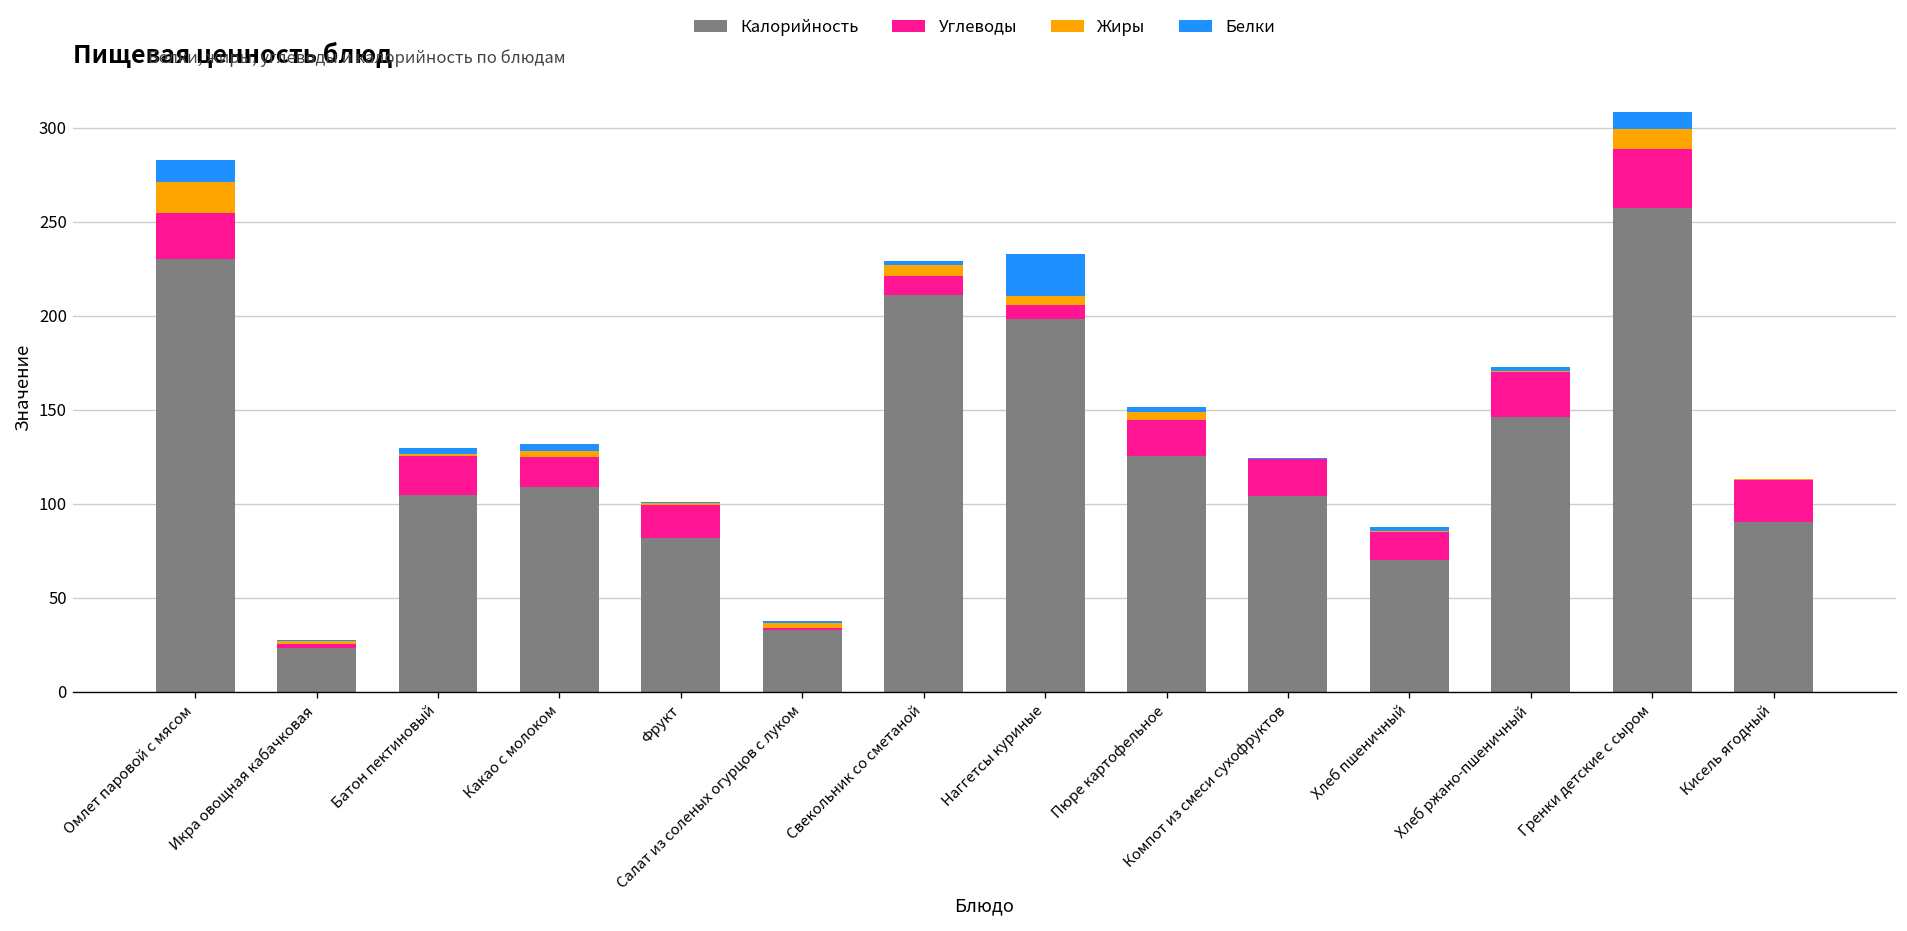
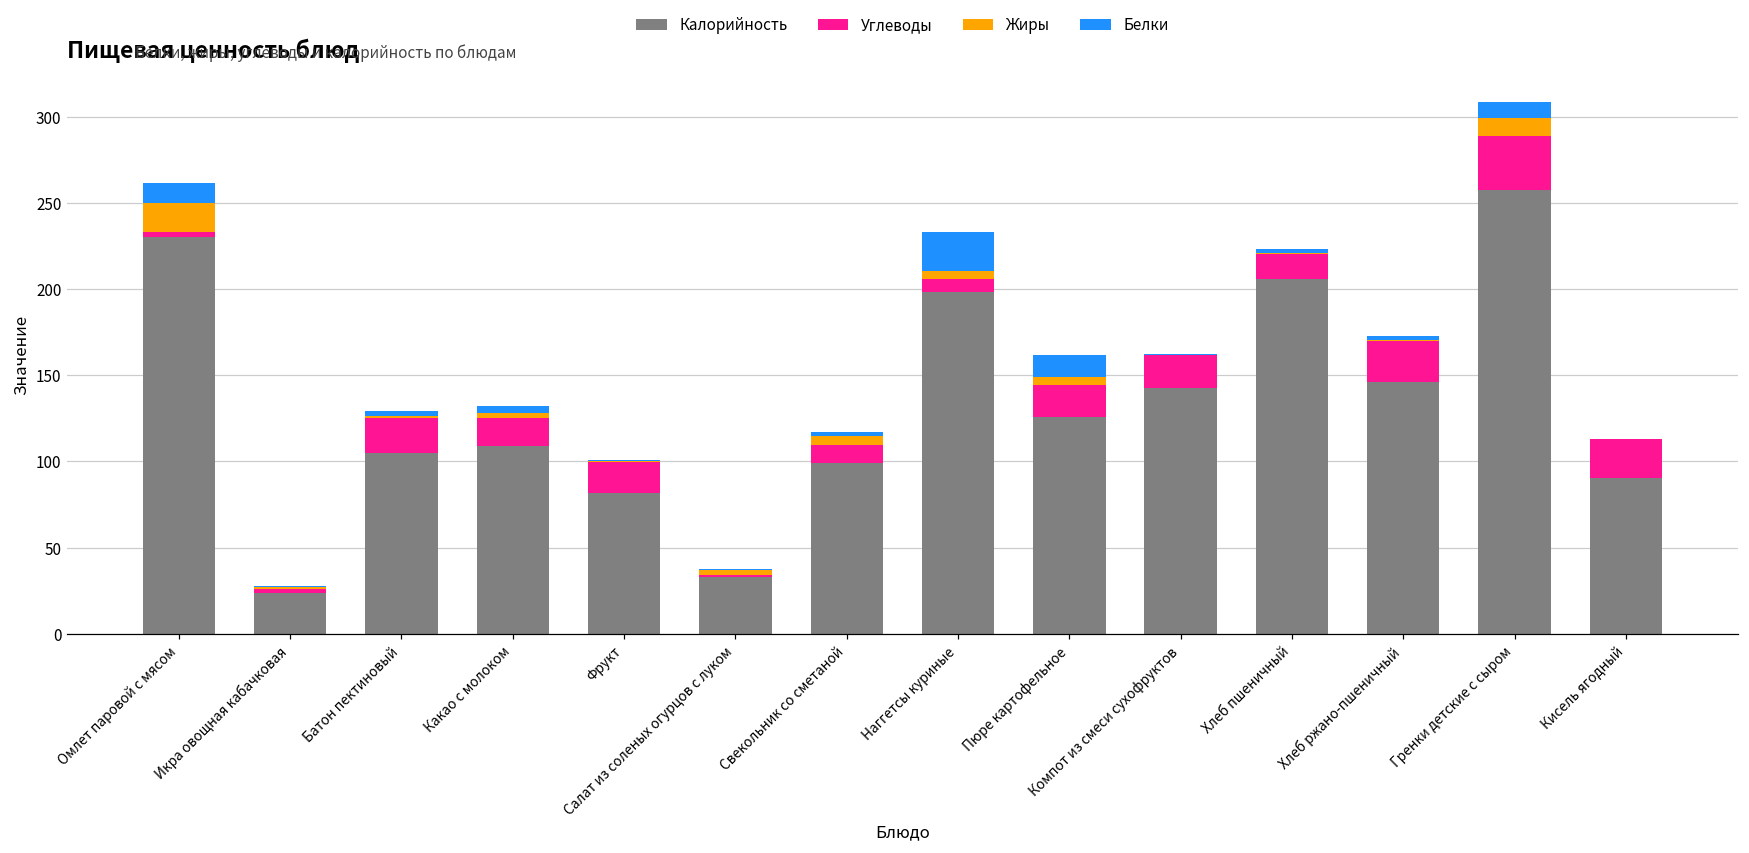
  {
    "Калорийность": {
      "Омлет паровой с мясом": 230,
      "Икра овощная кабачковая": 23,
      "Батон пектиновый": 105,
      "Какао с молоком": 109,
      "Фрукт": 82,
      "Салат из соленых огурцов с луком": 33,
-     "Свекольник со сметаной": 211,
+     "Свекольник со сметаной": 99,
      "Наггетсы куриные": 198,
      "Пюре картофельное": 126,
-     "Компот из смеси сухофруктов": 104,
-     "Хлеб пшеничный": 70,
+     "Компот из смеси сухофруктов": 142,
+     "Хлеб пшеничный": 206,
      "Хлеб ржано-пшеничный": 146,
      "Гренки детские с сыром": 258,
      "Кисель ягодный": 91
    },
    "Углеводы": {
-     "Омлет паровой с мясом": 24,
+     "Омлет паровой с мясом": 3,
      "Икра овощная кабачковая": 2,
      "Батон пектиновый": 21,
      "Какао с молоком": 16,
      "Фрукт": 18,
      "Свекольник со сметаной": 10,
      "Наггетсы куриные": 8,
      "Пюре картофельное": 19,
      "Компот из смеси сухофруктов": 19,
      "Хлеб пшеничный": 15,
      "Хлеб ржано-пшеничный": 24,
      "Гренки детские с сыром": 31,
      "Кисель ягодный": 22
    },
    "Жиры": {
      "Омлет паровой с мясом": 16,
      "Какао с молоком": 3,
      "Салат из соленых огурцов с луком": 3,
      "Свекольник со сметаной": 6,
      "Наггетсы куриные": 5,
      "Пюре картофельное": 4,
      "Компот из смеси сухофруктов": 0,
      "Гренки детские с сыром": 11
    },
    "Белки": {
      "Омлет паровой с мясом": 12,
      "Батон пектиновый": 3,
      "Какао с молоком": 4,
      "Свекольник со сметаной": 2,
      "Наггетсы куриные": 22,
-     "Пюре картофельное": 3,
+     "Пюре картофельное": 13,
      "Хлеб пшеничный": 2,
      "Хлеб ржано-пшеничный": 2,
      "Гренки детские с сыром": 9
    }
  }
